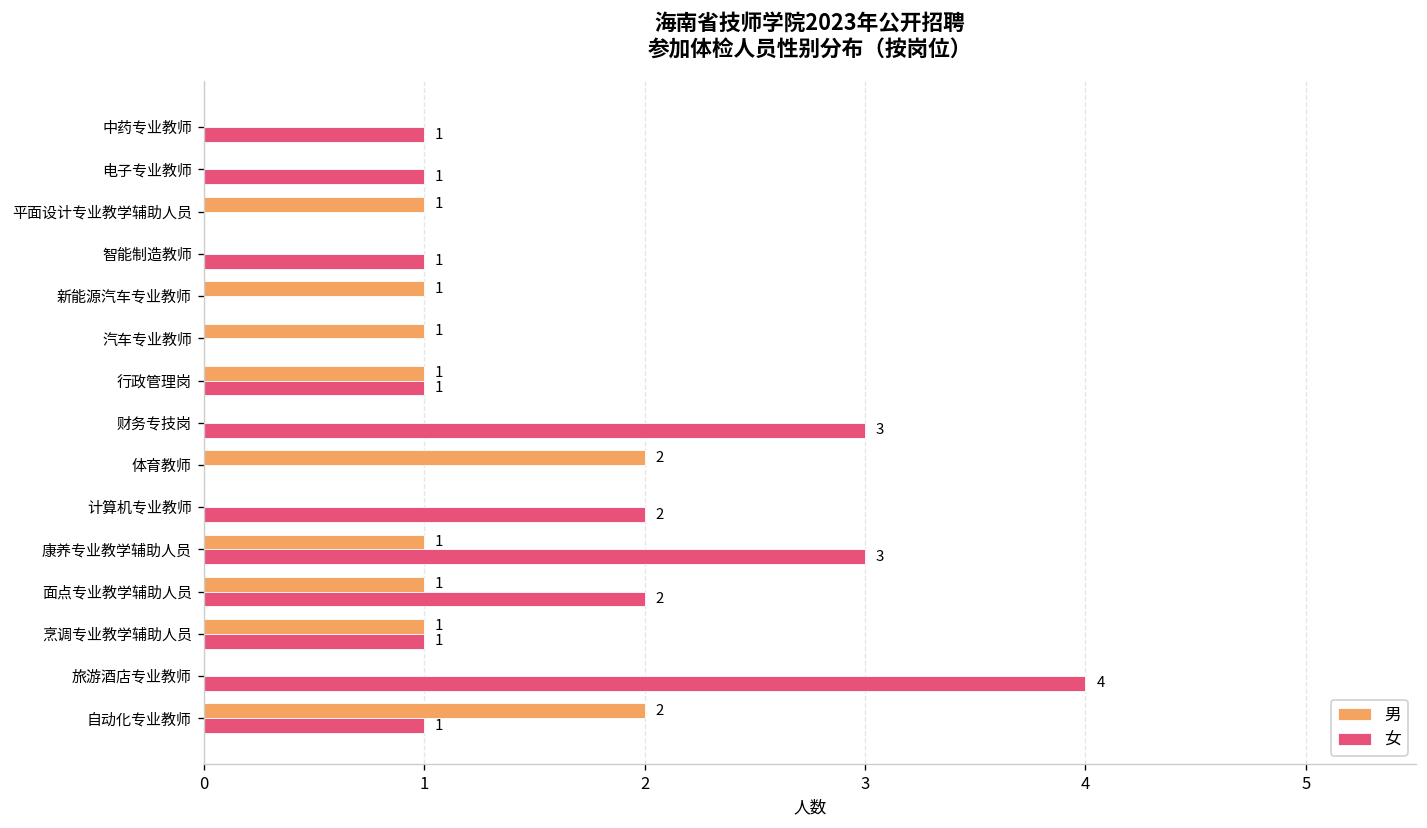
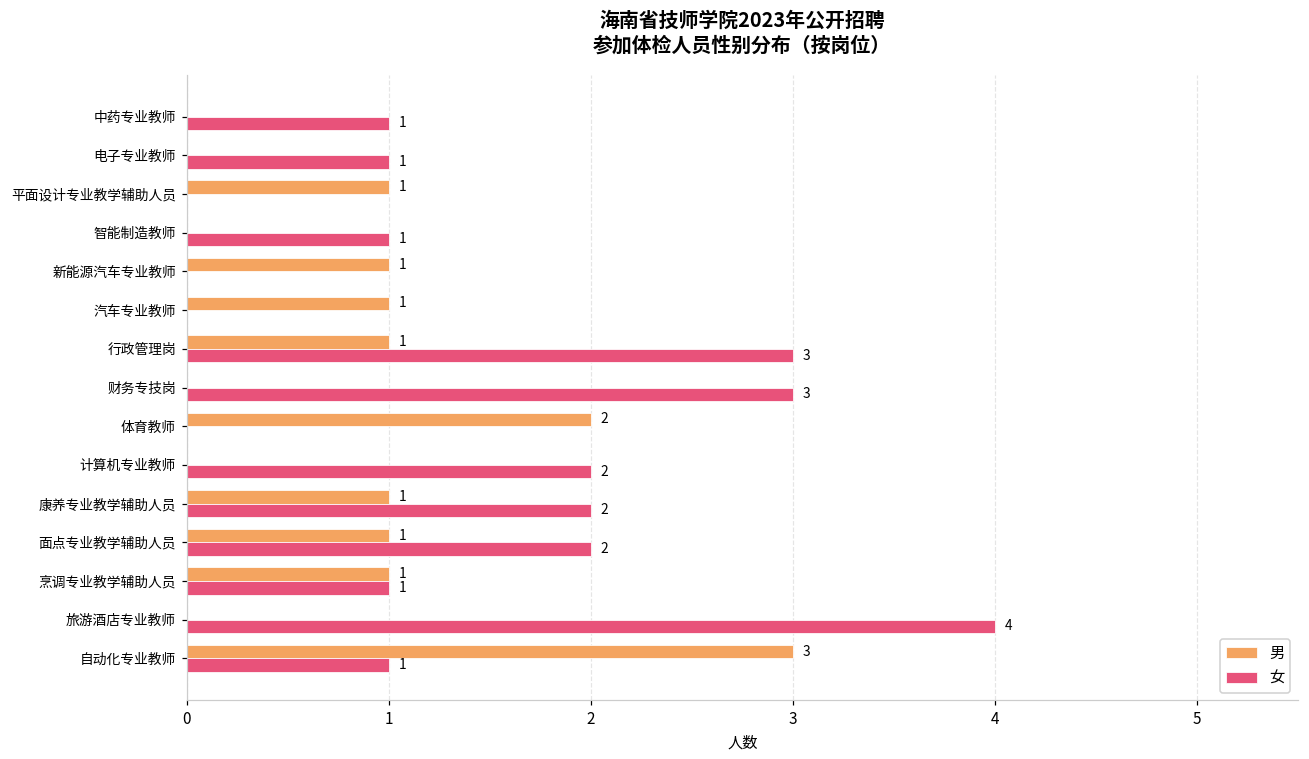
  {
    "男": {
      "平面设计专业教学辅助人员": 1,
      "新能源汽车专业教师": 1,
      "汽车专业教师": 1,
      "行政管理岗": 1,
      "体育教师": 2,
      "康养专业教学辅助人员": 1,
      "面点专业教学辅助人员": 1,
      "烹调专业教学辅助人员": 1,
-     "自动化专业教师": 2
+     "自动化专业教师": 3
    },
    "女": {
      "中药专业教师": 1,
      "电子专业教师": 1,
      "智能制造教师": 1,
-     "行政管理岗": 1,
+     "行政管理岗": 3,
      "财务专技岗": 3,
      "计算机专业教师": 2,
-     "康养专业教学辅助人员": 3,
+     "康养专业教学辅助人员": 2,
      "面点专业教学辅助人员": 2,
      "烹调专业教学辅助人员": 1,
      "旅游酒店专业教师": 4,
      "自动化专业教师": 1
    }
  }
